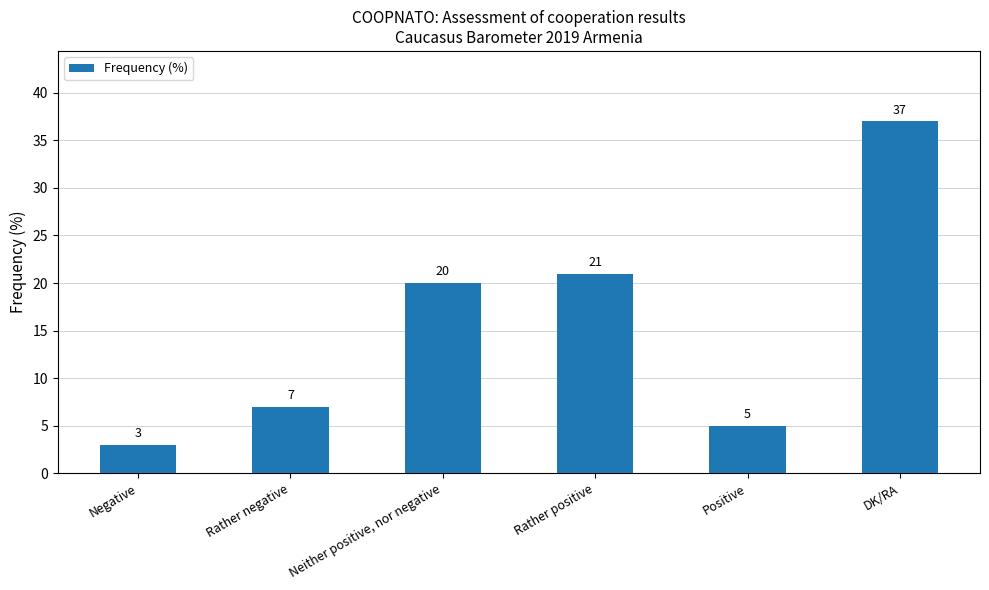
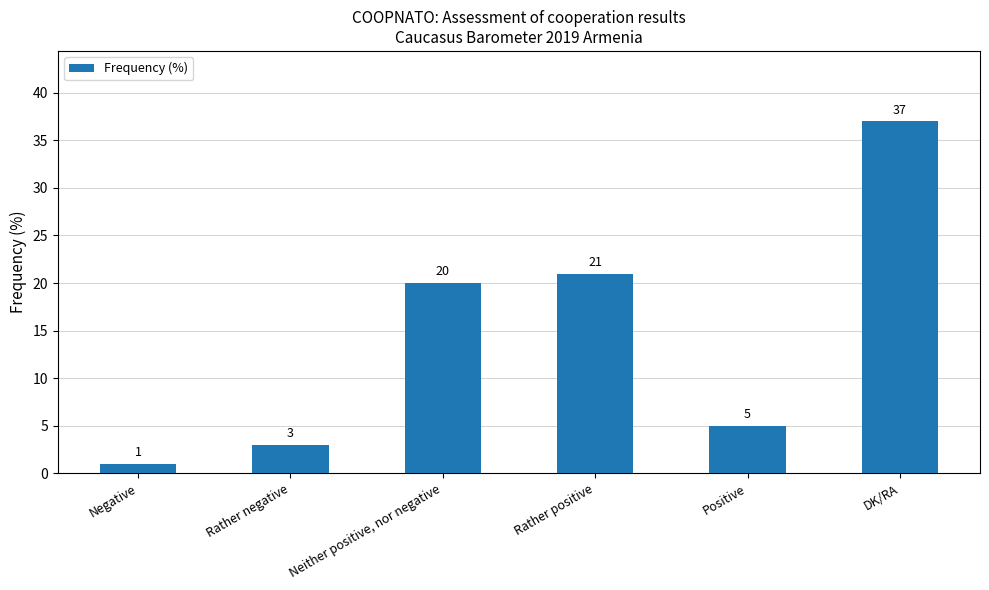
  {
-   "Negative": 3,
-   "Rather negative": 7,
+   "Negative": 1,
+   "Rather negative": 3,
    "Neither positive, nor negative": 20,
    "Rather positive": 21,
    "Positive": 5,
    "DK/RA": 37
  }
